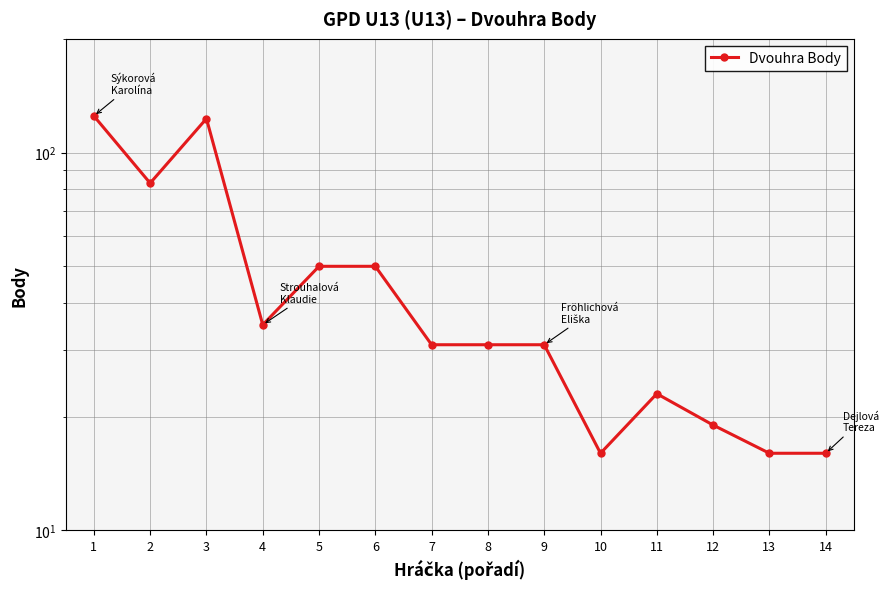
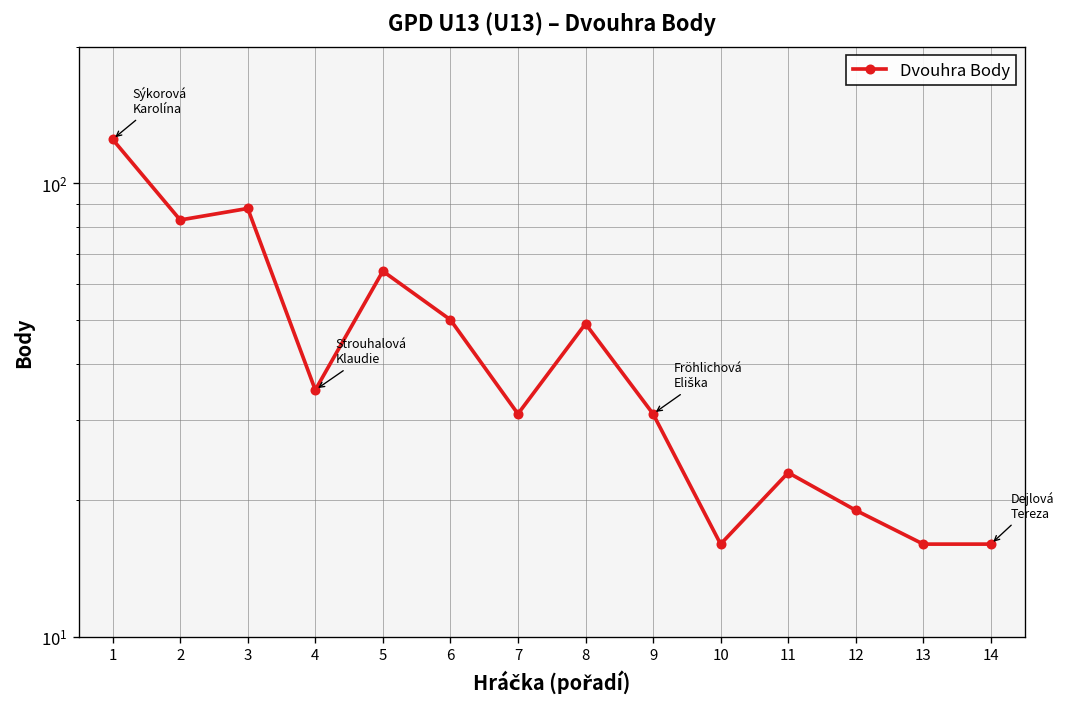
  {
    "1": 125,
    "2": 83,
-   "3": 123,
+   "3": 88,
    "4": 35,
-   "5": 50,
+   "5": 64,
    "6": 50,
    "7": 31,
-   "8": 31,
+   "8": 49,
    "9": 31,
    "10": 16,
    "11": 23,
    "12": 19,
    "13": 16,
    "14": 16
  }
